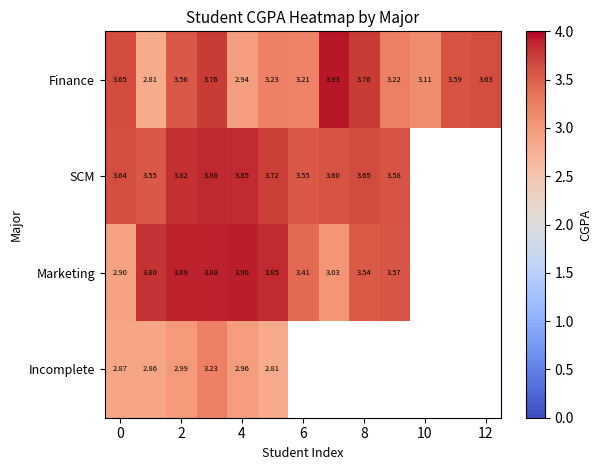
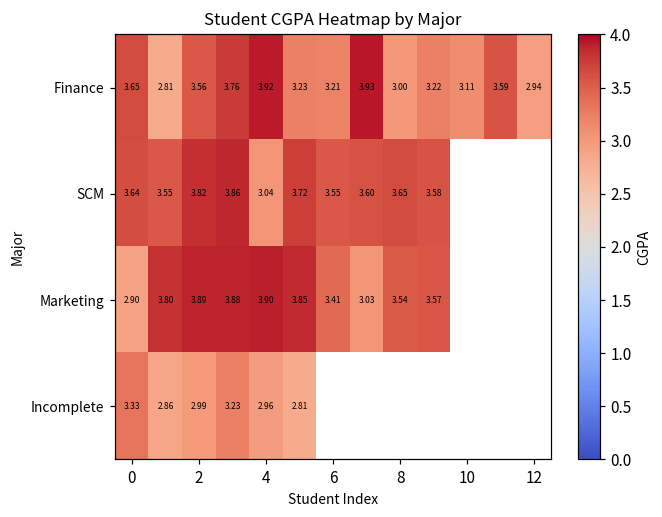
  {
    "Finance": {
      "0": 3.65,
      "2": 3.56,
-     "4": 2.94,
+     "4": 3.92,
      "6": 3.21,
-     "8": 3.76,
+     "8": 3.00,
      "10": 3.11,
-     "12": 3.63
+     "12": 2.94
    },
    "SCM": {
      "0": 3.64,
      "2": 3.82,
-     "4": 3.85,
+     "4": 3.04,
      "6": 3.55,
      "8": 3.65
    },
    "Marketing": {
      "0": 2.90,
      "2": 3.89,
      "4": 3.90,
      "6": 3.41,
      "8": 3.54
    },
    "Incomplete": {
-     "0": 2.87,
+     "0": 3.33,
      "2": 2.99,
      "4": 2.96
    }
  }
